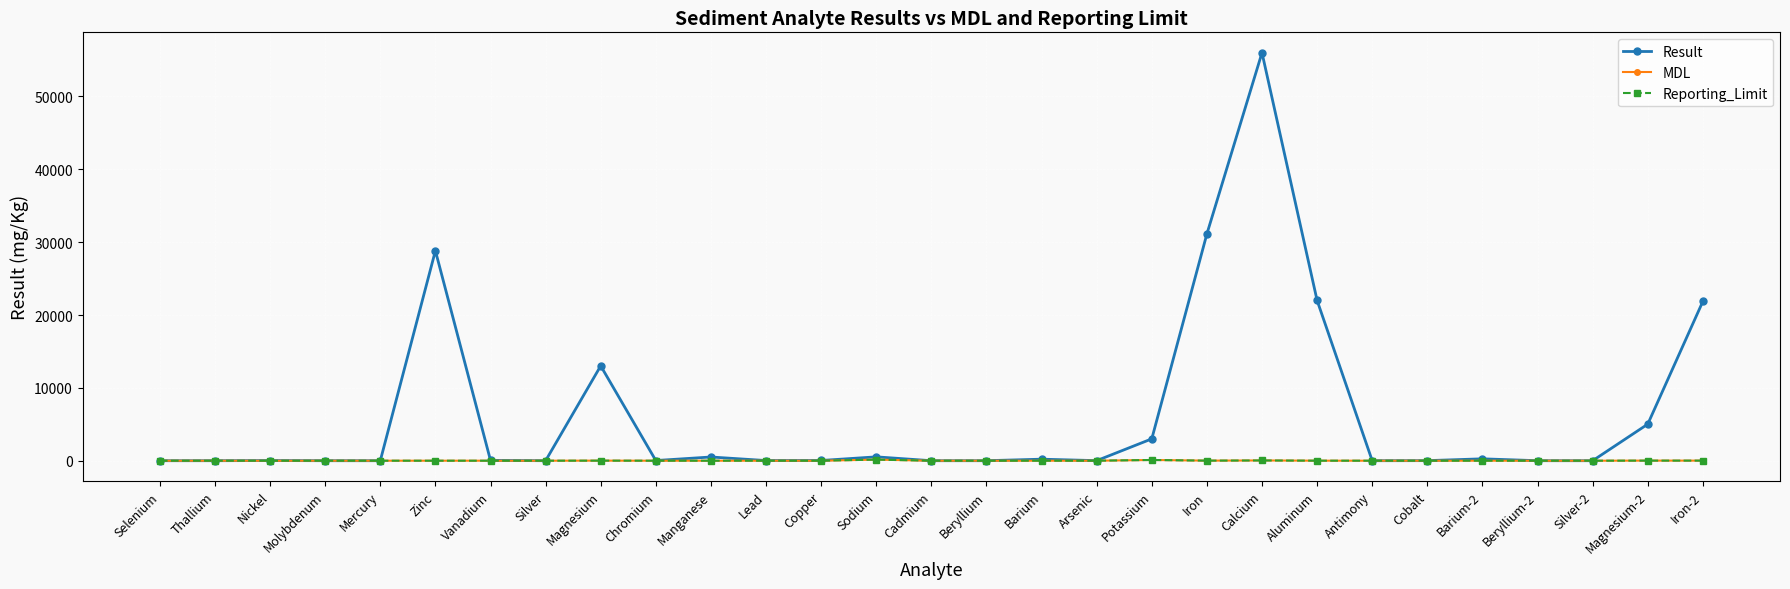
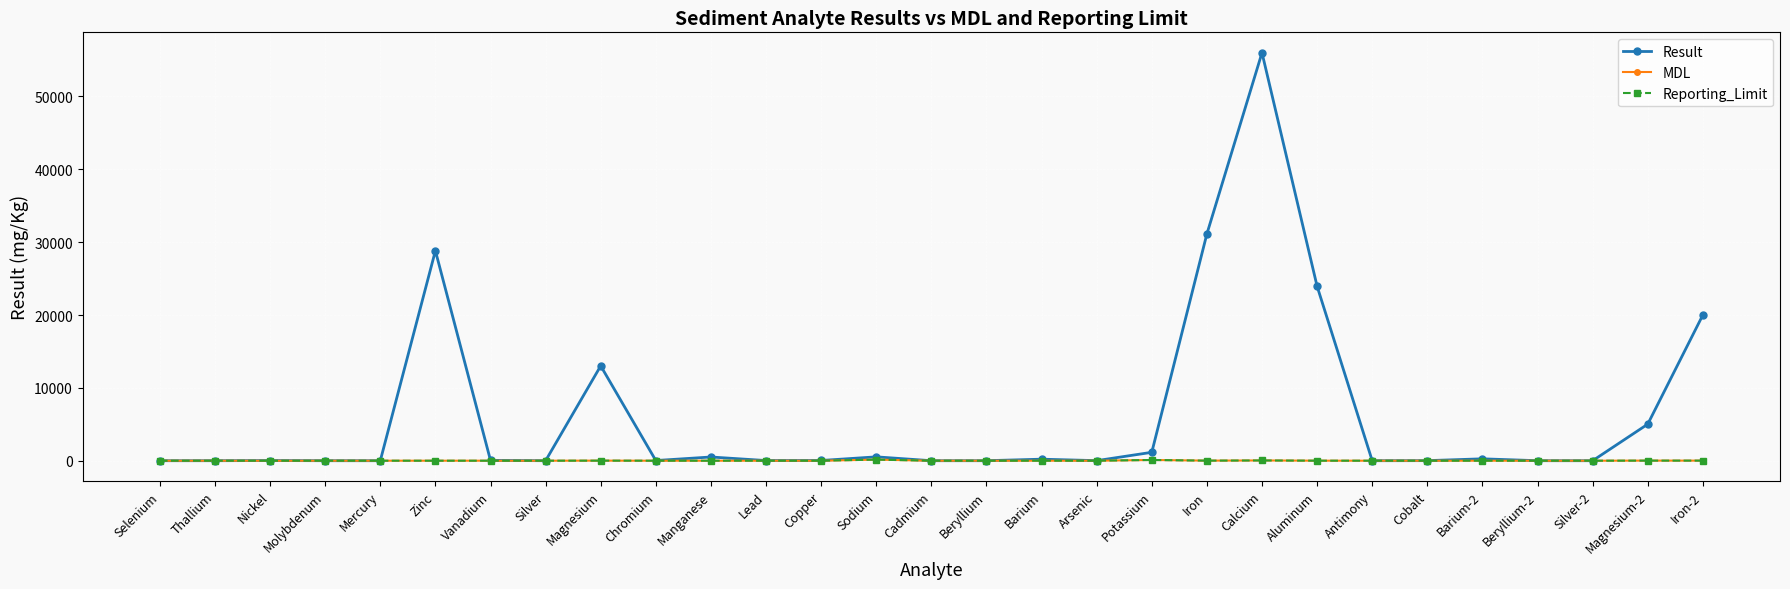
  {
    "Result": {
      "Zinc": 29000,
      "Magnesium": 13000,
      "Manganese": 1000,
      "Sodium": 1000,
-     "Potassium": 3000,
+     "Potassium": 1000,
      "Iron": 31000,
      "Calcium": 56000,
-     "Aluminum": 22000,
+     "Aluminum": 24000,
      "Magnesium-2": 5000,
-     "Iron-2": 22000
+     "Iron-2": 20000
    },
    "Reporting_Limit": {
      "Zinc": 0,
      "Magnesium": 0,
      "Manganese": 0,
      "Sodium": 0,
      "Potassium": 0,
      "Iron": 0,
      "Calcium": 0,
      "Aluminum": 0,
      "Magnesium-2": 0,
      "Iron-2": 0
    }
  }
